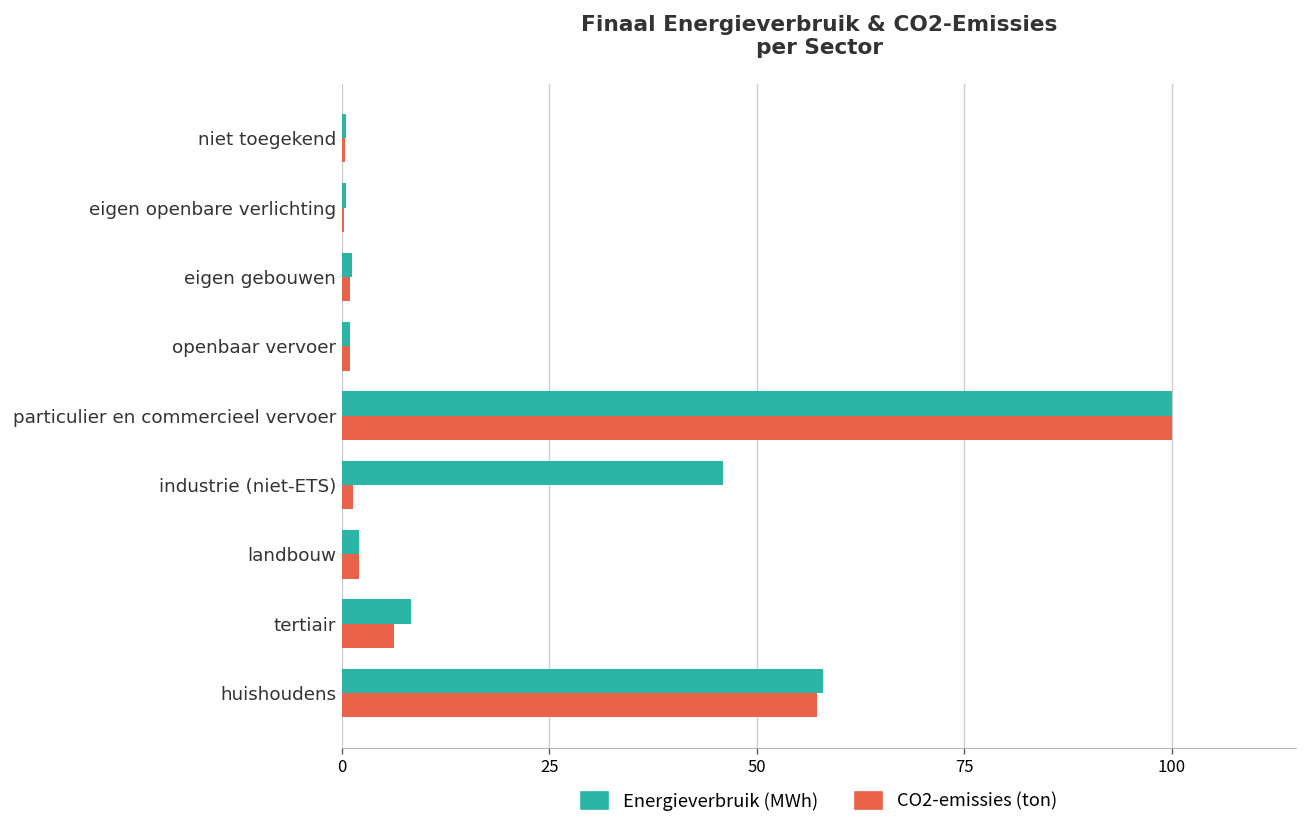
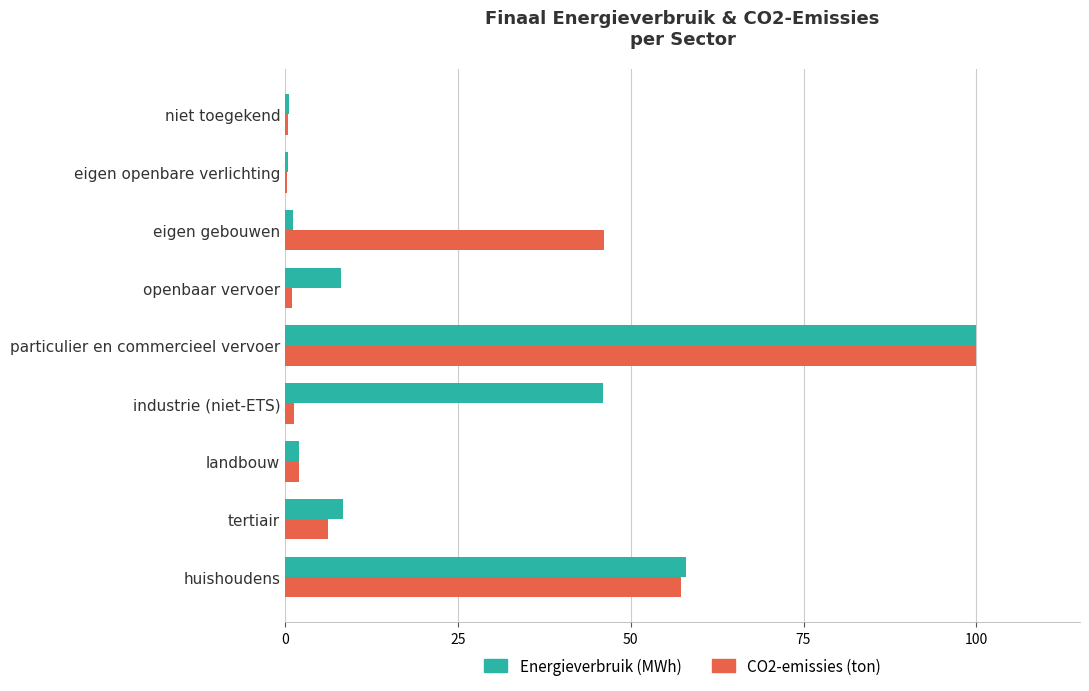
  {
    "Energieverbruik (MWh)": {
      "niet toegekend": 1,
      "eigen openbare verlichting": 0,
      "eigen gebouwen": 1,
-     "openbaar vervoer": 1,
+     "openbaar vervoer": 8,
      "particulier en commercieel vervoer": 100,
      "industrie (niet-ETS)": 46,
      "landbouw": 2,
      "tertiair": 8,
      "huishoudens": 58
    },
    "CO2-emissies (ton)": {
      "niet toegekend": 0,
-     "eigen gebouwen": 1,
+     "eigen gebouwen": 46,
      "openbaar vervoer": 1,
      "particulier en commercieel vervoer": 100,
      "industrie (niet-ETS)": 1,
      "landbouw": 2,
      "tertiair": 6,
      "huishoudens": 57
    }
  }
